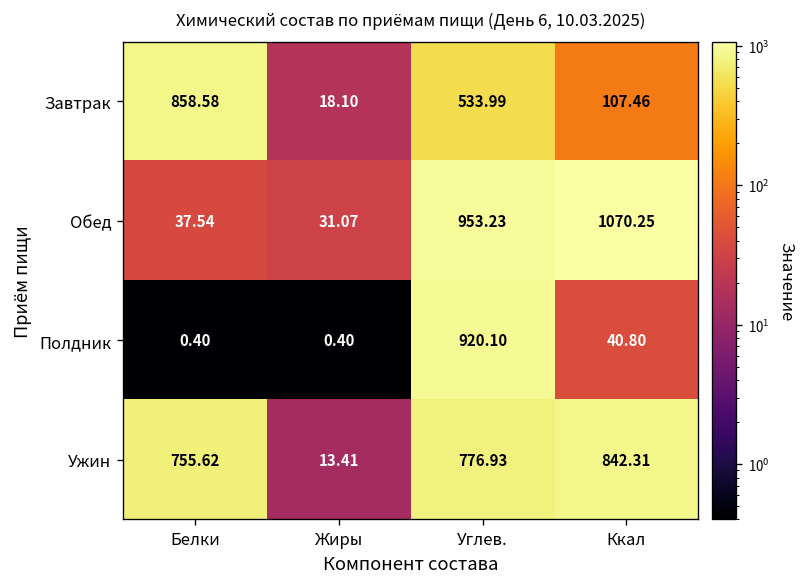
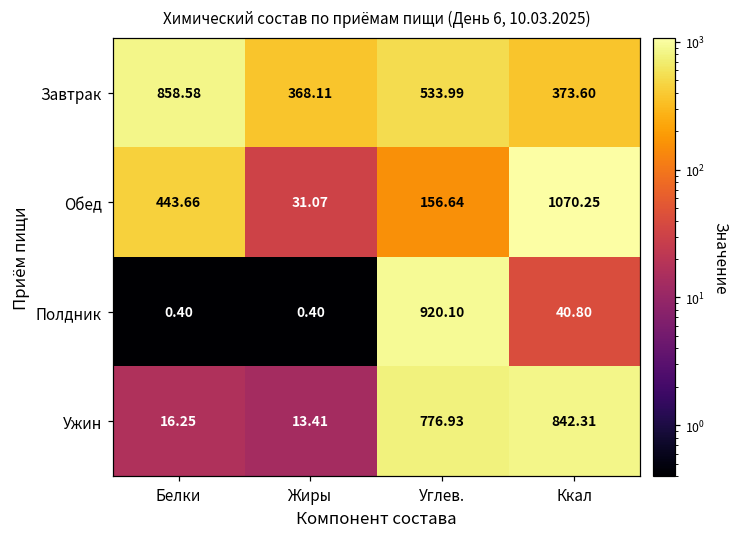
  {
    "Завтрак": {
      "Белки": 858.58,
-     "Жиры": 18.10,
+     "Жиры": 368.11,
      "Углев.": 533.99,
-     "Ккал": 107.46
+     "Ккал": 373.60
    },
    "Обед": {
-     "Белки": 37.54,
+     "Белки": 443.66,
      "Жиры": 31.07,
-     "Углев.": 953.23,
+     "Углев.": 156.64,
      "Ккал": 1070.25
    },
    "Полдник": {
      "Белки": 0.40,
      "Жиры": 0.40,
      "Углев.": 920.10,
      "Ккал": 40.80
    },
    "Ужин": {
-     "Белки": 755.62,
+     "Белки": 16.25,
      "Жиры": 13.41,
      "Углев.": 776.93,
      "Ккал": 842.31
    }
  }
